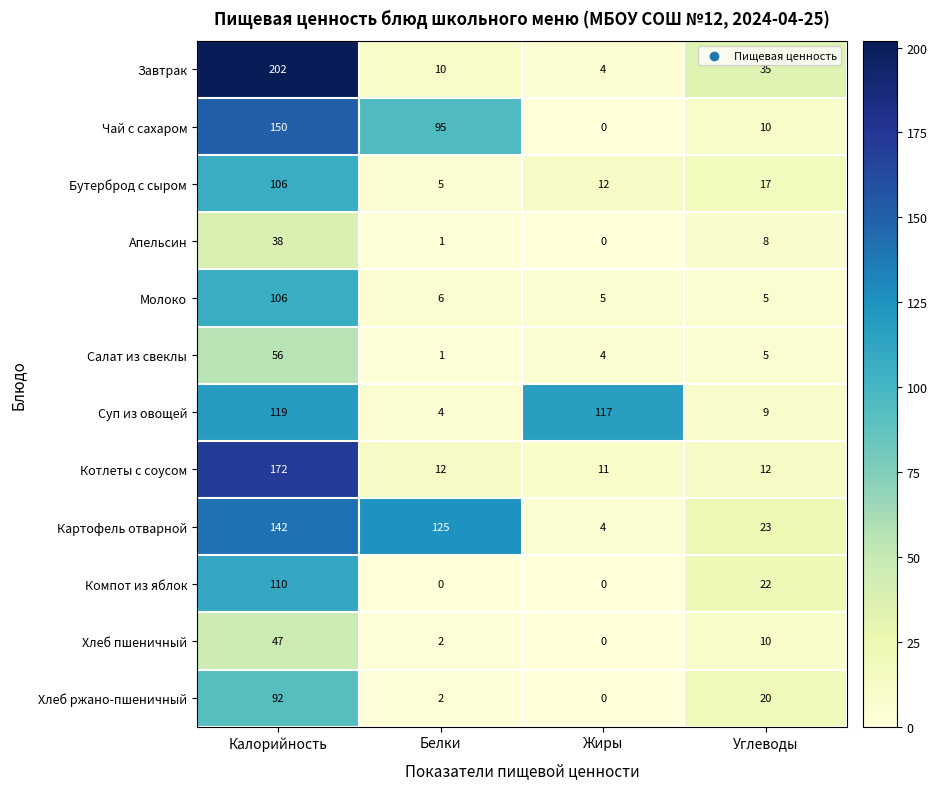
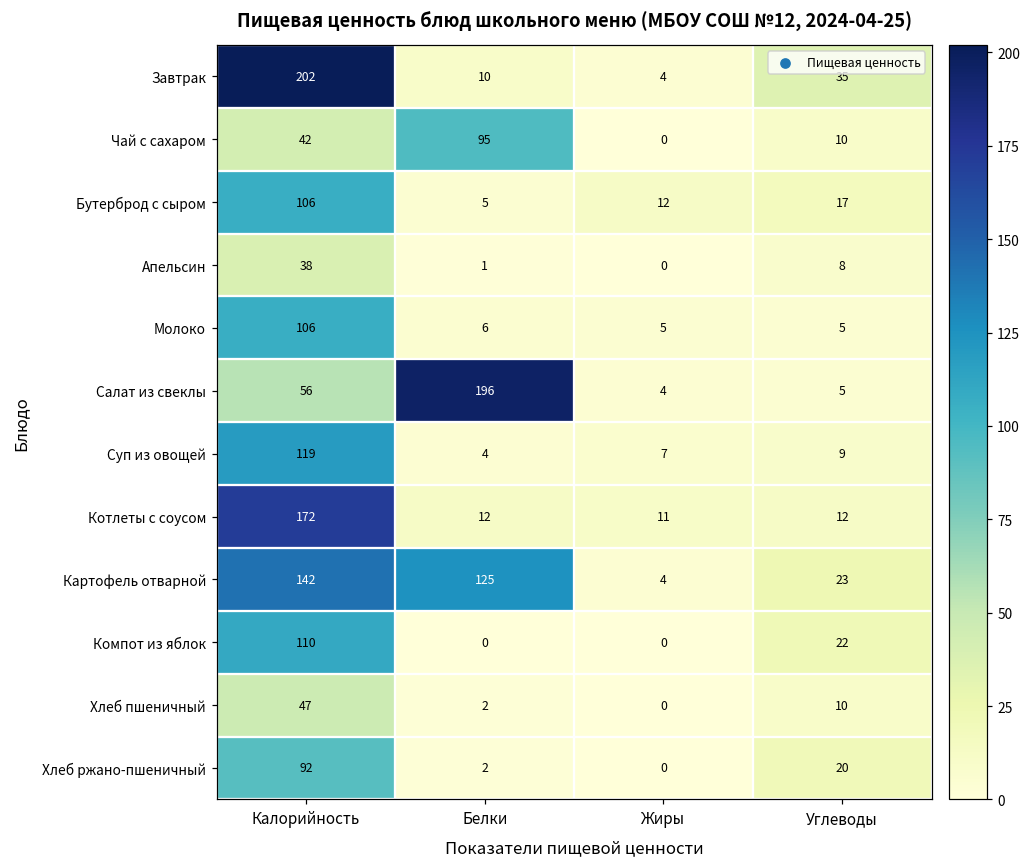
  {
    "Завтрак": {
      "Калорийность": 202,
      "Белки": 10,
      "Жиры": 4
    },
    "Чай с сахаром": {
-     "Калорийность": 150,
+     "Калорийность": 42,
      "Белки": 95,
      "Жиры": 0,
      "Углеводы": 10
    },
    "Бутерброд с сыром": {
      "Калорийность": 106,
      "Белки": 5,
      "Жиры": 12,
      "Углеводы": 17
    },
    "Апельсин": {
      "Калорийность": 38,
      "Белки": 1,
      "Жиры": 0,
      "Углеводы": 8
    },
    "Молоко": {
      "Калорийность": 106,
      "Белки": 6,
      "Жиры": 5,
      "Углеводы": 5
    },
    "Салат из свеклы": {
      "Калорийность": 56,
-     "Белки": 1,
+     "Белки": 196,
      "Жиры": 4,
      "Углеводы": 5
    },
    "Суп из овощей": {
      "Калорийность": 119,
      "Белки": 4,
-     "Жиры": 117,
+     "Жиры": 7,
      "Углеводы": 9
    },
    "Котлеты с соусом": {
      "Калорийность": 172,
      "Белки": 12,
      "Жиры": 11,
      "Углеводы": 12
    },
    "Картофель отварной": {
      "Калорийность": 142,
      "Белки": 125,
      "Жиры": 4,
      "Углеводы": 23
    },
    "Компот из яблок": {
      "Калорийность": 110,
      "Белки": 0,
      "Жиры": 0,
      "Углеводы": 22
    },
    "Хлеб пшеничный": {
      "Калорийность": 47,
      "Белки": 2,
      "Жиры": 0,
      "Углеводы": 10
    },
    "Хлеб ржано-пшеничный": {
      "Калорийность": 92,
      "Белки": 2,
      "Жиры": 0,
      "Углеводы": 20
    }
  }
